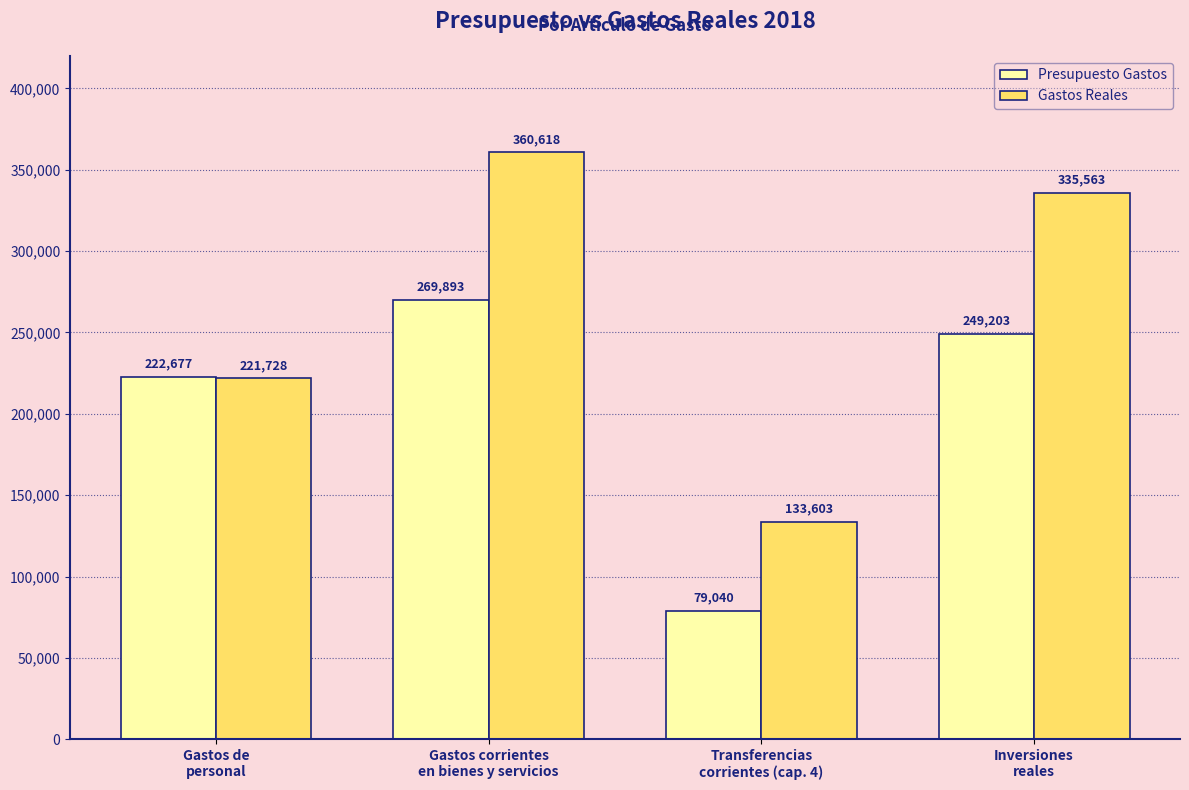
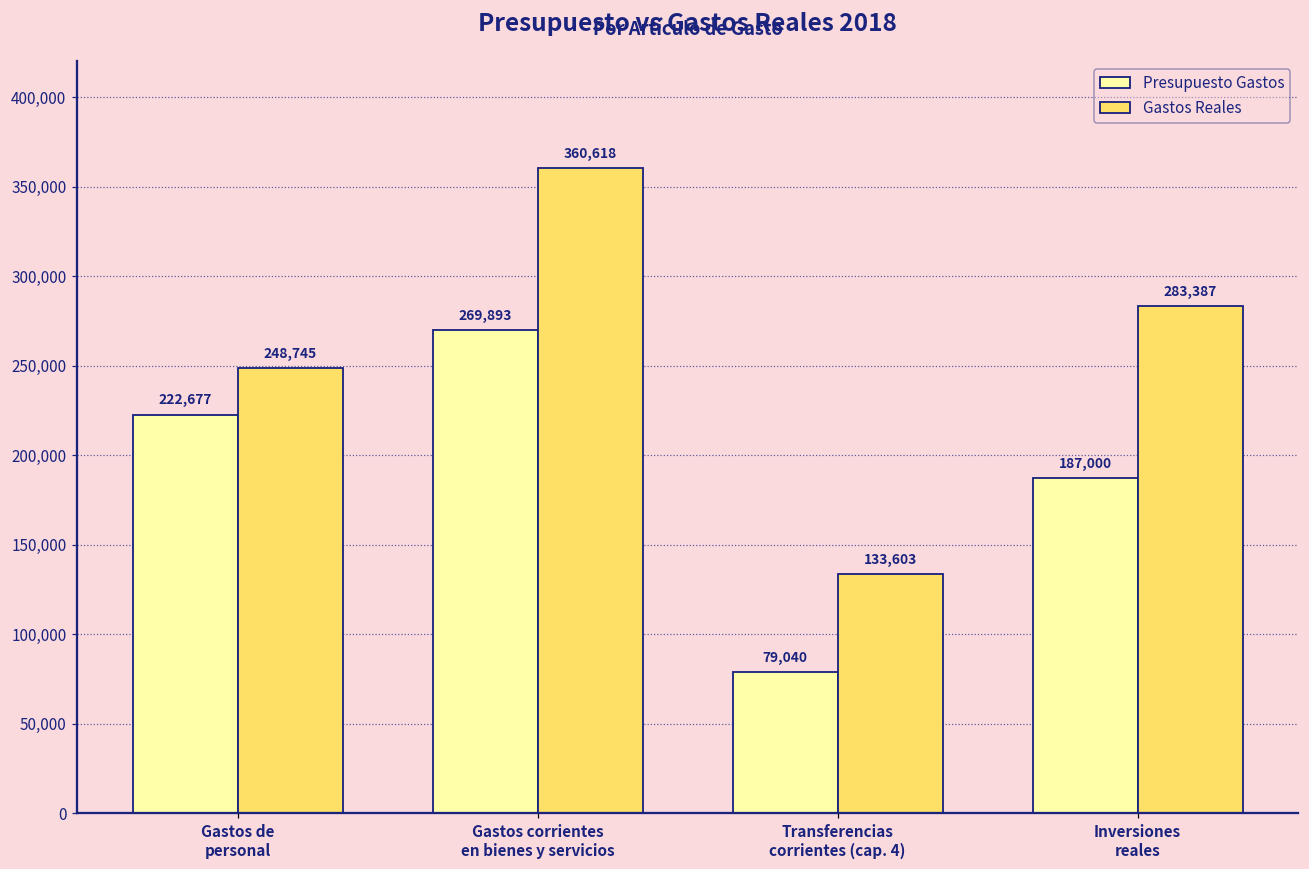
  {
    "Presupuesto Gastos": {
      "Gastos de personal": "222,677",
      "Gastos corrientes en bienes y servicios": "269,893",
      "Transferencias corrientes (cap. 4)": "79,040",
-     "Inversiones reales": "249,203"
+     "Inversiones reales": "187,000"
    },
    "Gastos Reales": {
-     "Gastos de personal": "221,728",
+     "Gastos de personal": "248,745",
      "Gastos corrientes en bienes y servicios": "360,618",
      "Transferencias corrientes (cap. 4)": "133,603",
-     "Inversiones reales": "335,563"
+     "Inversiones reales": "283,387"
    }
  }
